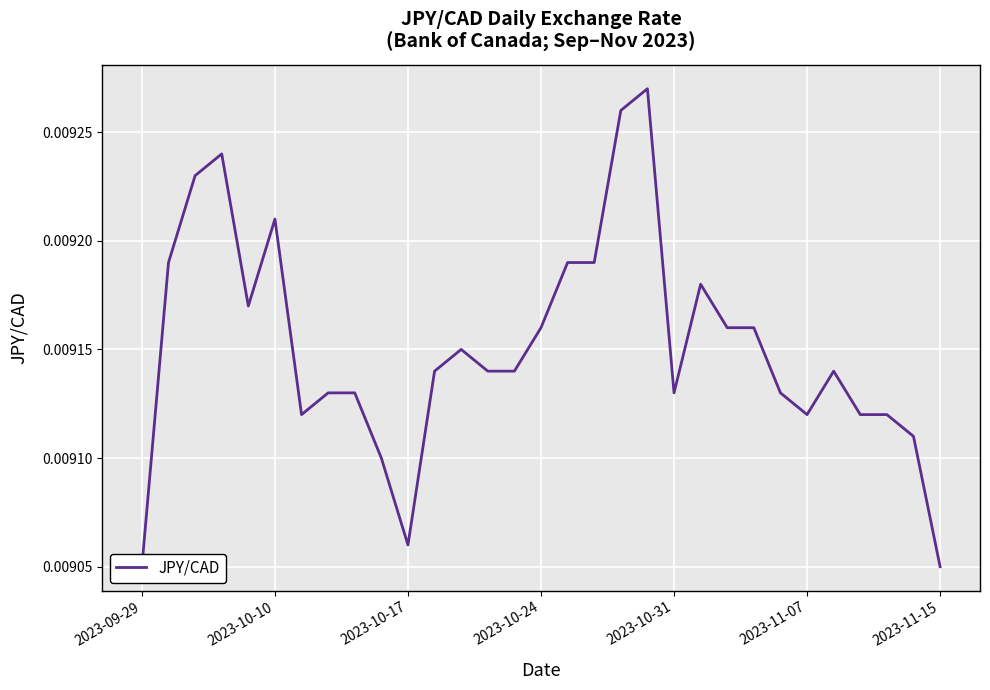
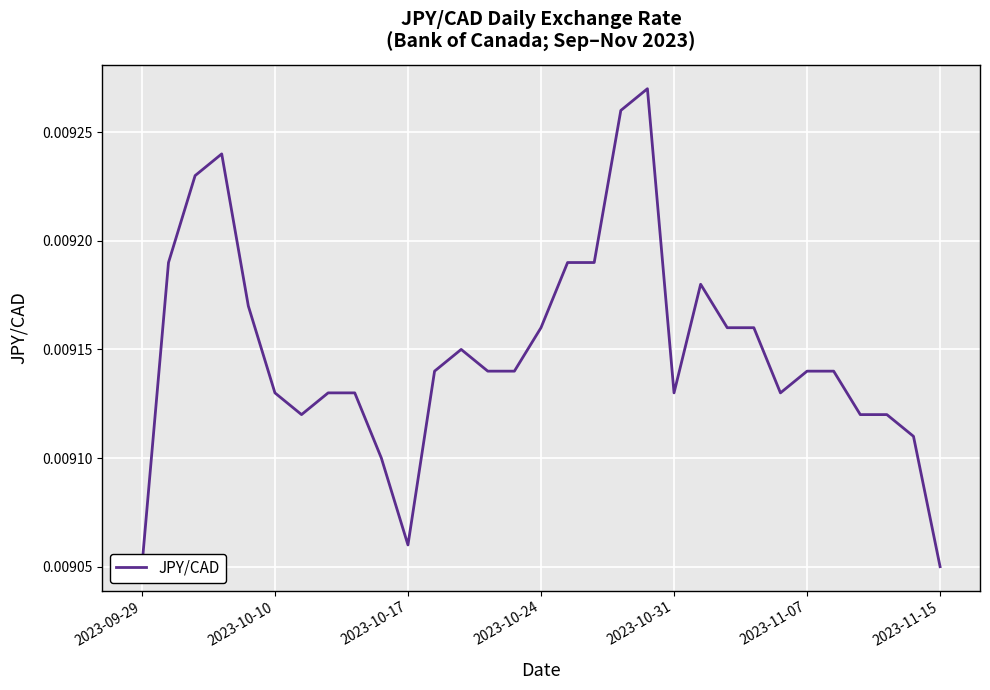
  {
-   "2023-10-10": 0.00921,
+   "2023-10-10": 0.00913,
    "2023-10-17": 0.00906,
    "2023-10-24": 0.00916,
    "2023-10-31": 0.00913,
-   "2023-11-07": 0.00912,
+   "2023-11-07": 0.00914,
    "2023-11-15": 0.00905
  }
